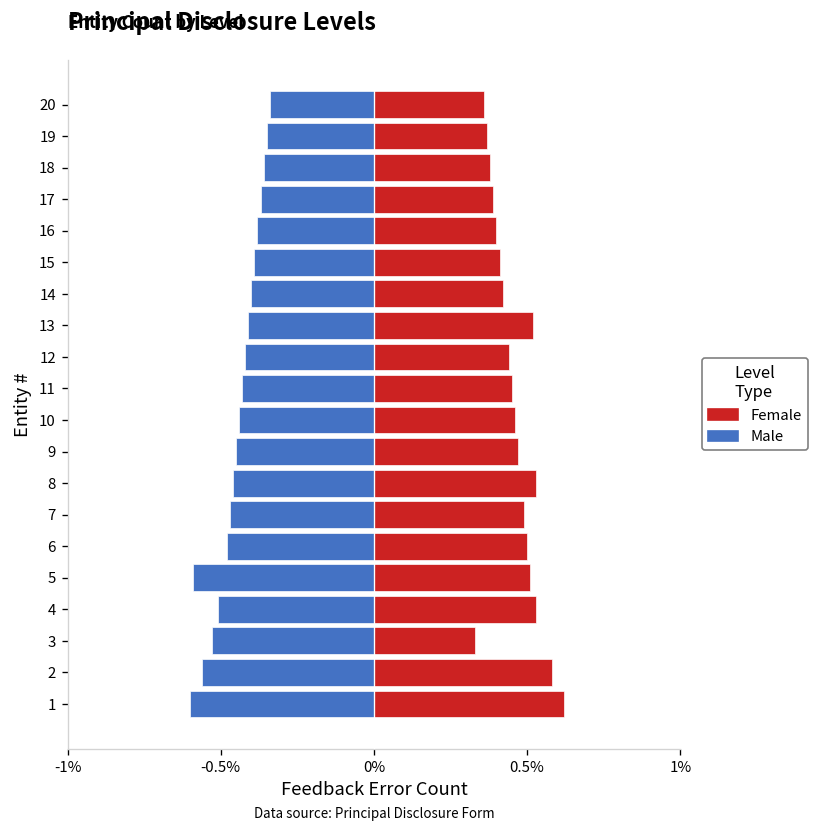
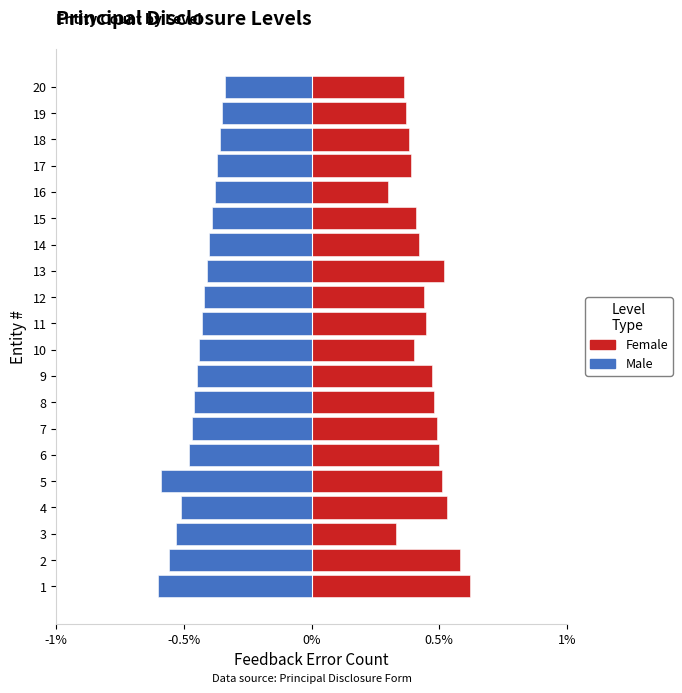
  {
    "Female": {
      "20": "0.36%",
      "19": "0.37%",
      "18": "0.38%",
      "17": "0.39%",
-     "16": "0.4%",
+     "16": "0.3%",
      "15": "0.41%",
      "14": "0.42%",
      "13": "0.52%",
      "12": "0.44%",
      "11": "0.45%",
-     "10": "0.46%",
+     "10": "0.40%",
      "9": "0.47%",
-     "8": "0.53%",
+     "8": "0.48%",
      "7": "0.49%",
      "6": "0.50%",
      "5": "0.51%",
      "4": "0.53%",
      "3": "0.33%",
      "2": "0.58%",
      "1": "0.62%"
    },
    "Male": {
      "20": "-0.34%",
      "19": "-0.35%",
      "18": "-0.36%",
      "17": "-0.37%",
      "16": "-0.38%",
      "15": "-0.39%",
      "14": "-0.40%",
      "13": "-0.41%",
      "12": "-0.42%",
      "11": "-0.43%",
      "10": "-0.44%",
      "9": "-0.45%",
      "8": "-0.46%",
      "7": "-0.47%",
      "6": "-0.48%",
      "5": "-0.59%",
      "4": "-0.51%",
      "3": "-0.53%",
      "2": "-0.56%",
      "1": "-0.60%"
    }
  }
